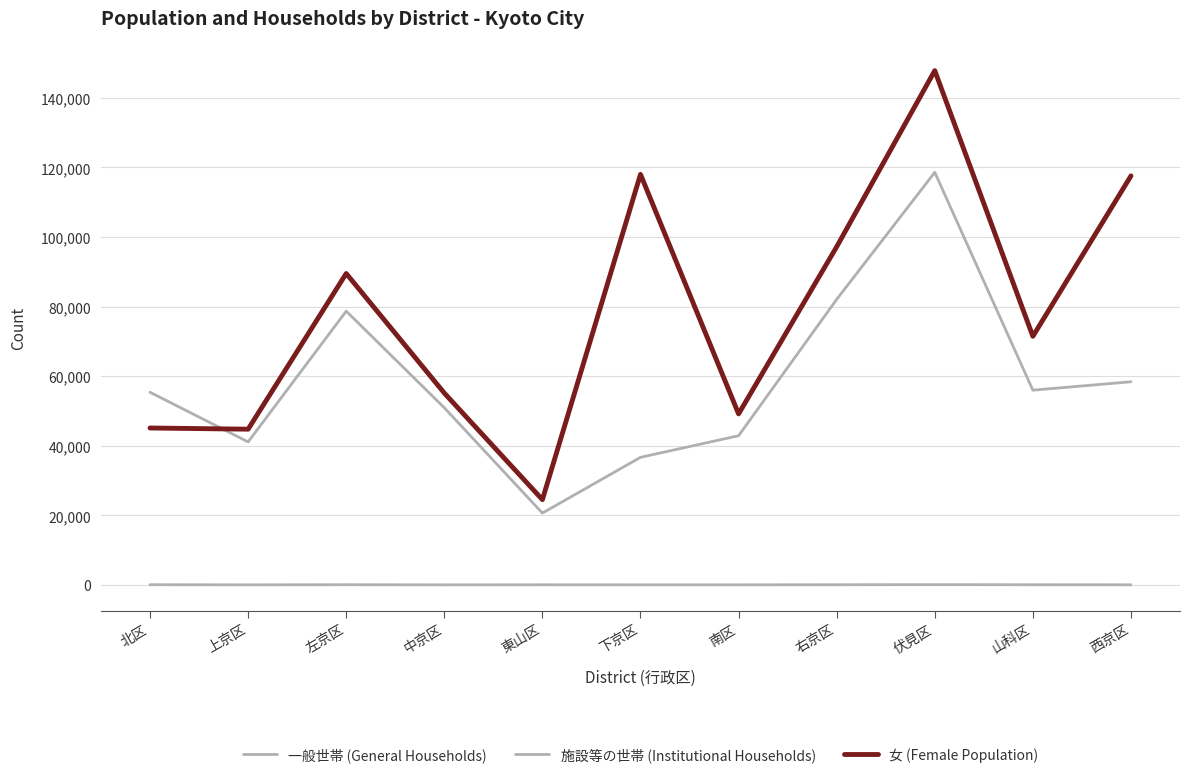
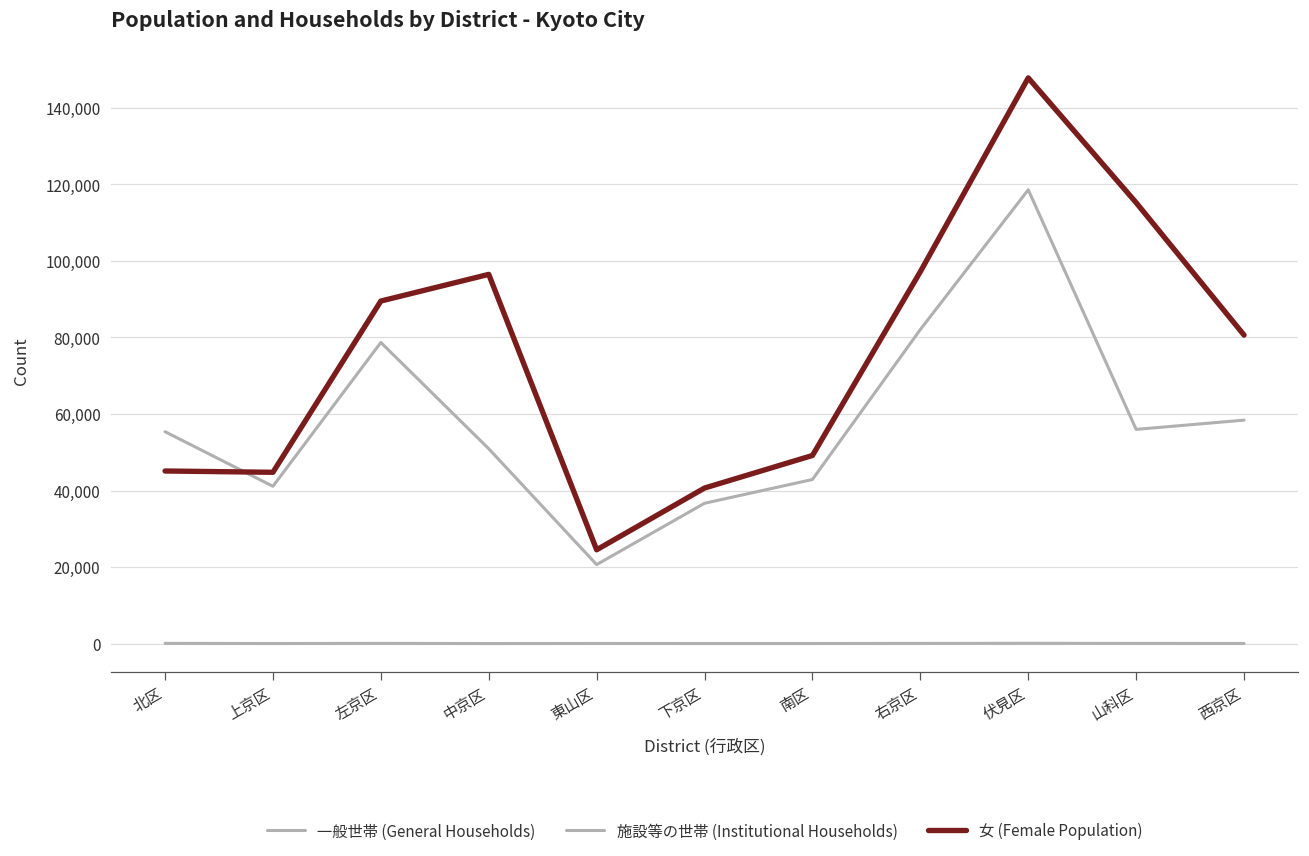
  {
    "女 (Female Population)": {
      "北区": "45,000",
      "上京区": "45,000",
      "左京区": "90,000",
-     "中京区": "55,000",
+     "中京区": "96,000",
      "東山区": "25,000",
-     "下京区": "118,000",
+     "下京区": "41,000",
      "南区": "49,000",
      "右京区": "97,000",
      "伏見区": "148,000",
-     "山科区": "71,000",
-     "西京区": "118,000"
+     "山科区": "115,000",
+     "西京区": "81,000"
    }
  }
